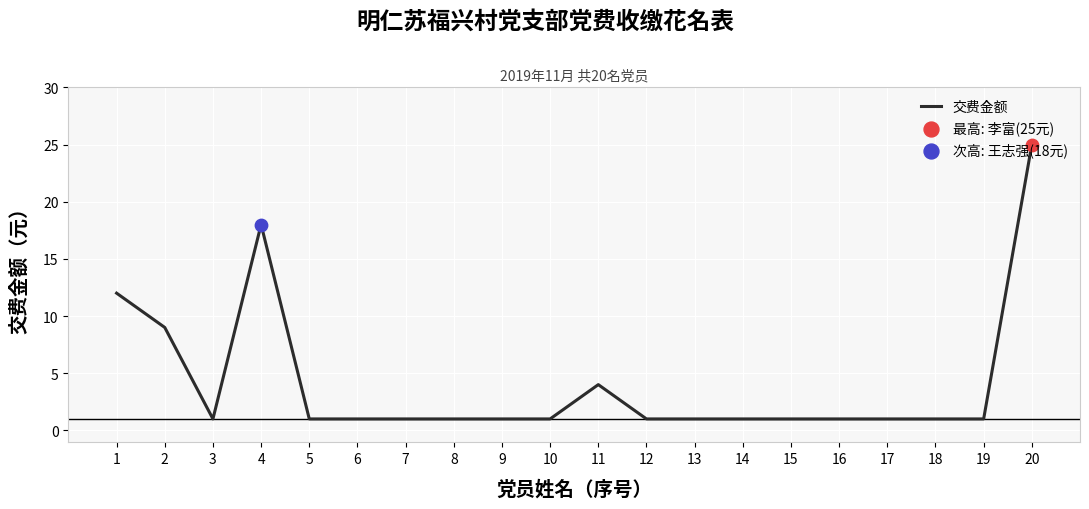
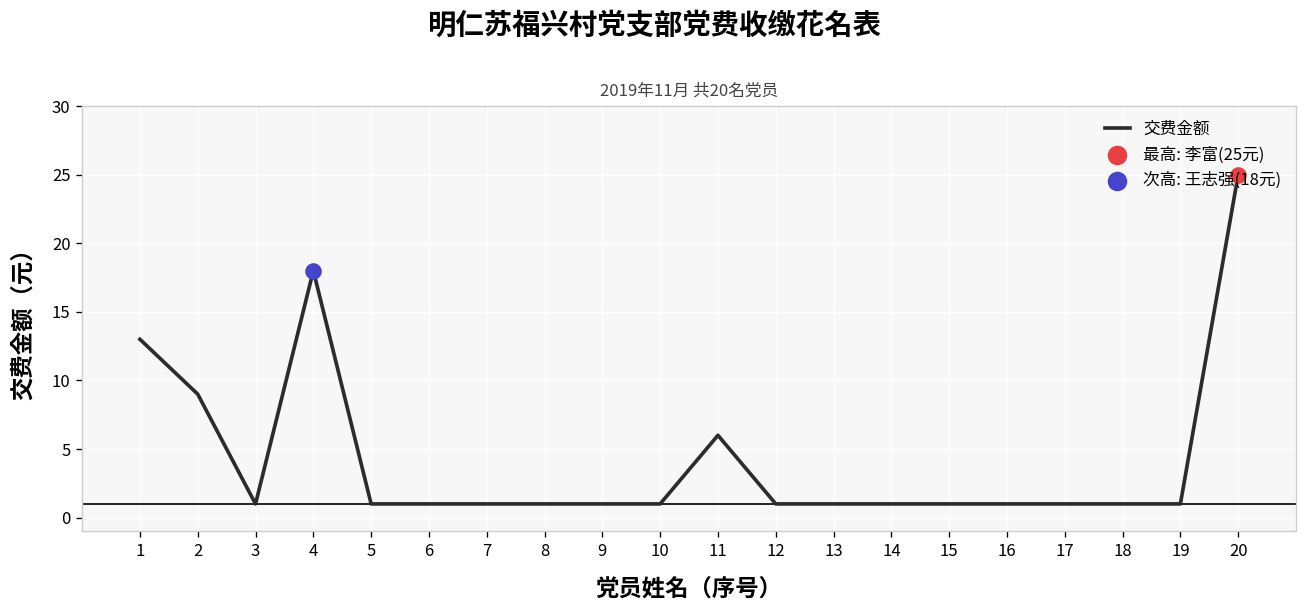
  {
    "交费金额": {
-     "1": 12,
+     "1": 13,
      "2": 9,
      "3": 1,
      "5": 1,
      "6": 1,
      "7": 1,
      "8": 1,
      "9": 1,
      "10": 1,
-     "11": 4,
+     "11": 6,
      "12": 1,
      "13": 1,
      "14": 1,
      "15": 1,
      "16": 1,
      "17": 1,
      "18": 1,
      "19": 1
    }
  }
